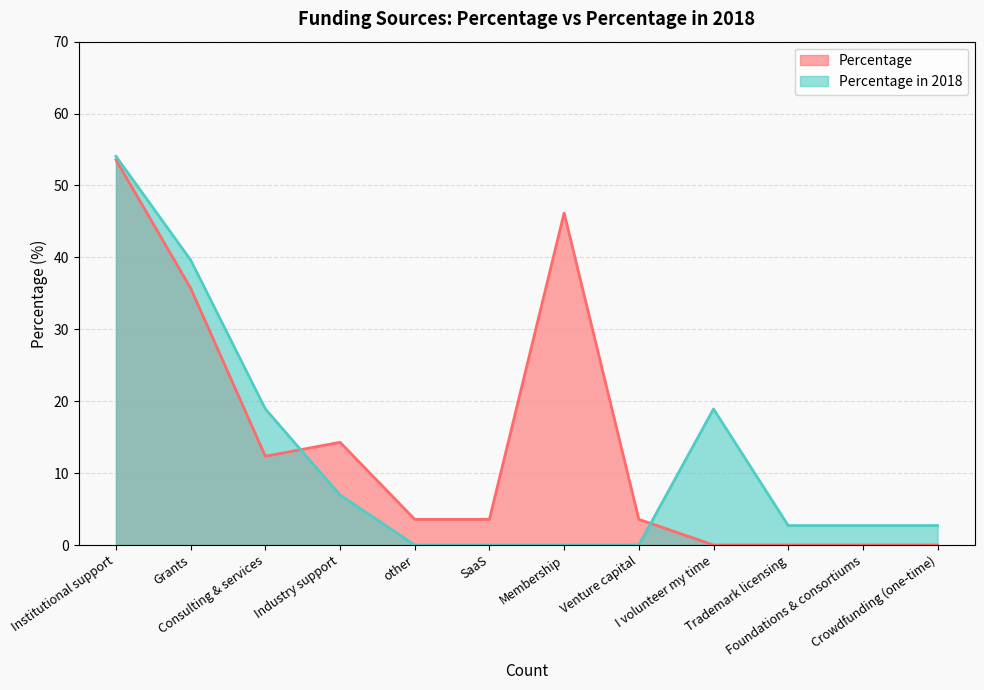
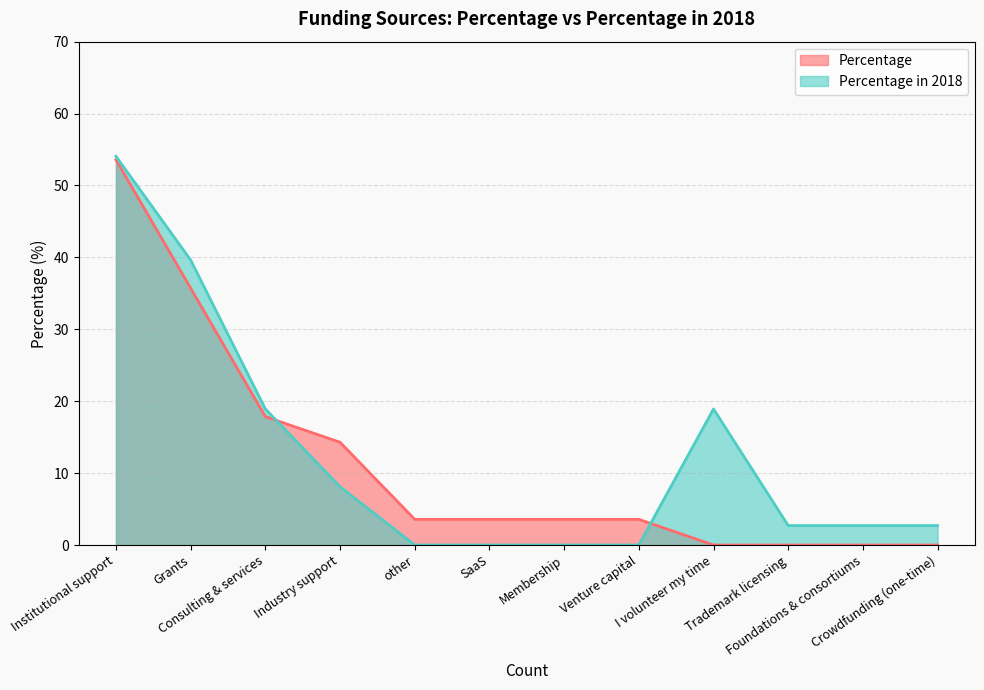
  {
    "Percentage": {
      "Institutional support": 54,
      "Grants": 36,
-     "Consulting & services": 12,
+     "Consulting & services": 18,
      "Industry support": 14,
      "other": 4,
      "SaaS": 4,
-     "Membership": 46,
+     "Membership": 4,
      "Venture capital": 4,
      "I volunteer my time": 0,
      "Trademark licensing": 0,
      "Foundations & consortiums": 0,
      "Crowdfunding (one-time)": 0
    },
    "Percentage in 2018": {
      "Institutional support": 54,
      "Grants": 40,
      "Consulting & services": 19,
-     "Industry support": 7,
+     "Industry support": 8,
      "other": 0,
      "SaaS": 0,
      "Membership": 0,
      "Venture capital": 0,
      "I volunteer my time": 19,
      "Trademark licensing": 3,
      "Foundations & consortiums": 3,
      "Crowdfunding (one-time)": 3
    }
  }
